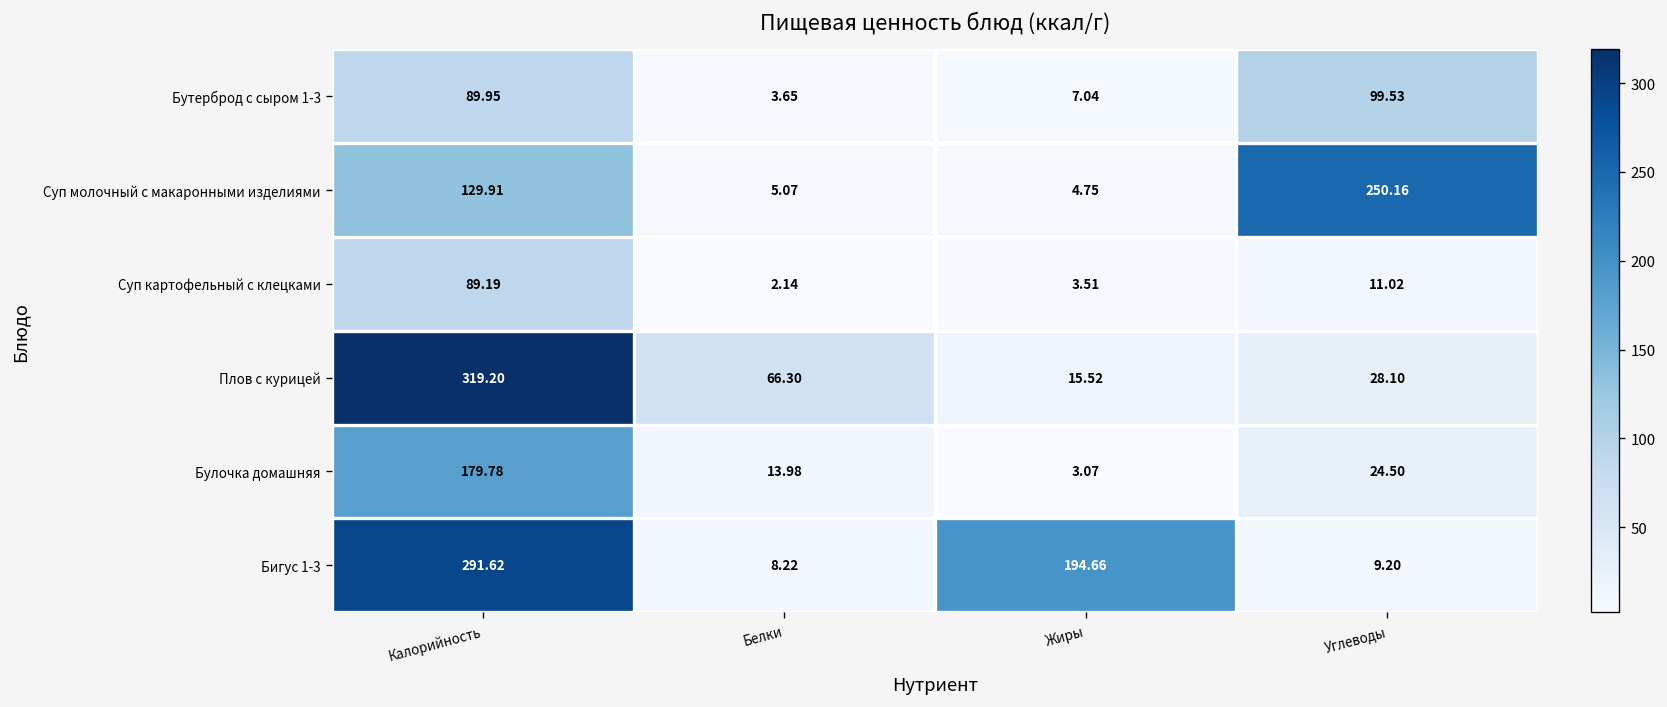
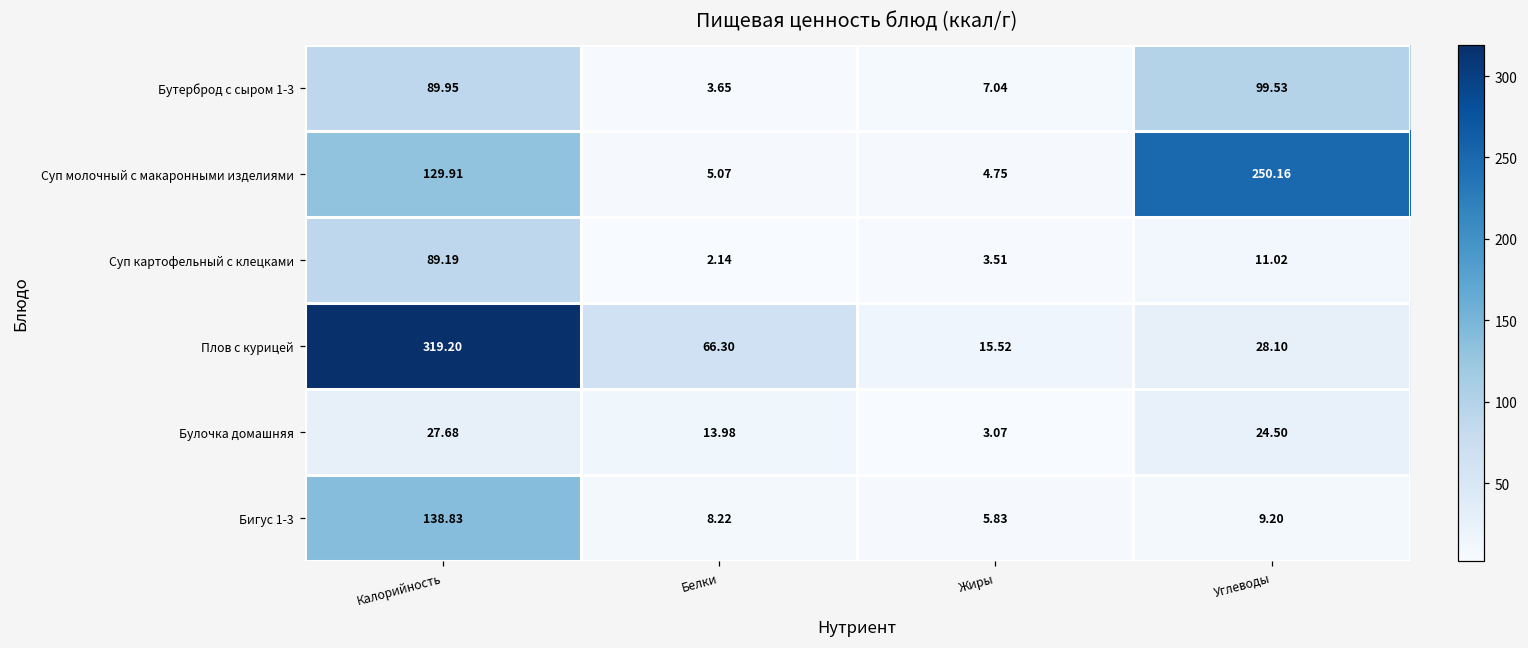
  {
    "Бутерброд с сыром 1-3": {
      "Калорийность": 89.95,
      "Белки": 3.65,
      "Жиры": 7.04,
      "Углеводы": 99.53
    },
    "Суп молочный с макаронными изделиями": {
      "Калорийность": 129.91,
      "Белки": 5.07,
      "Жиры": 4.75,
      "Углеводы": 250.16
    },
    "Суп картофельный с клецками": {
      "Калорийность": 89.19,
      "Белки": 2.14,
      "Жиры": 3.51,
      "Углеводы": 11.02
    },
    "Плов с курицей": {
      "Калорийность": 319.20,
      "Белки": 66.30,
      "Жиры": 15.52,
      "Углеводы": 28.10
    },
    "Булочка домашняя": {
-     "Калорийность": 179.78,
+     "Калорийность": 27.68,
      "Белки": 13.98,
      "Жиры": 3.07,
      "Углеводы": 24.50
    },
    "Бигус 1-3": {
-     "Калорийность": 291.62,
+     "Калорийность": 138.83,
      "Белки": 8.22,
-     "Жиры": 194.66,
+     "Жиры": 5.83,
      "Углеводы": 9.20
    }
  }
